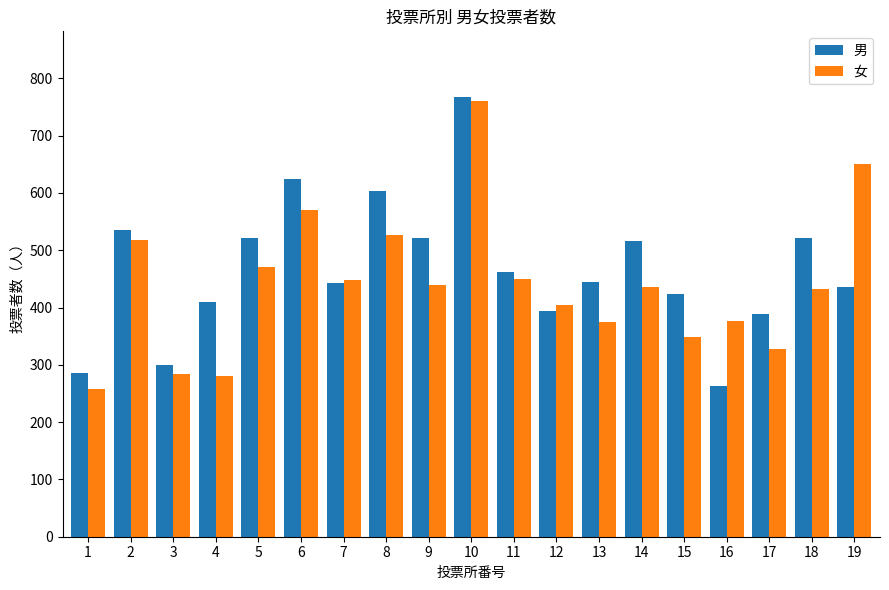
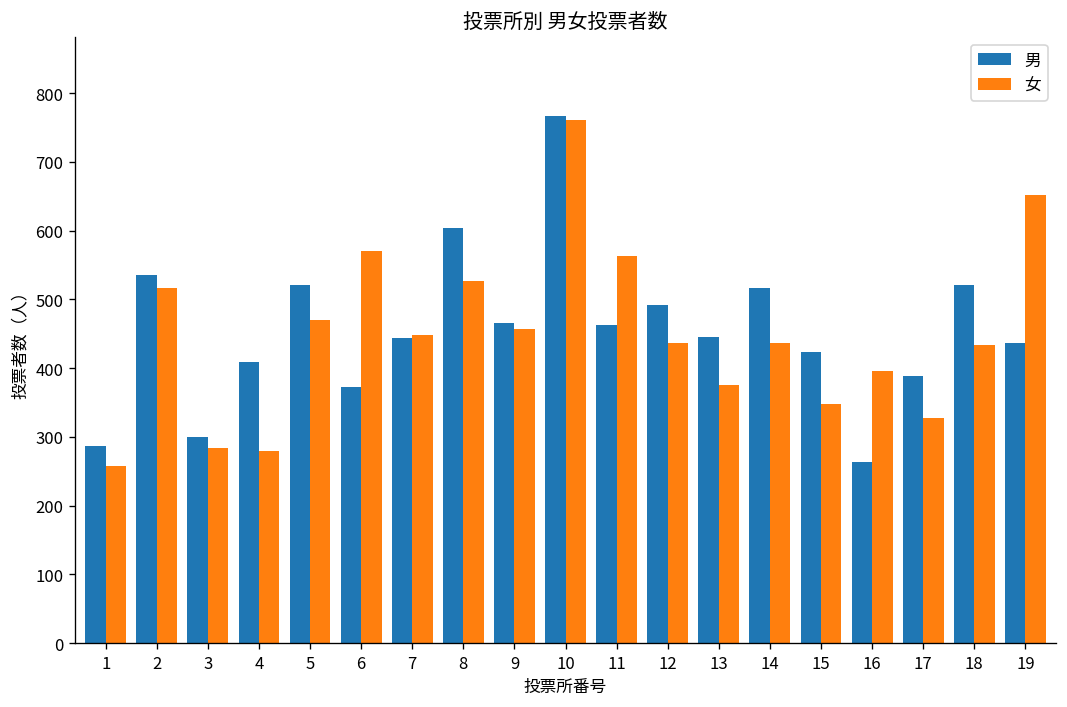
  {
    "男": {
      "1": 290,
      "2": 540,
      "3": 300,
      "4": 410,
      "5": 520,
-     "6": 630,
+     "6": 370,
      "7": 440,
      "8": 600,
-     "9": 520,
+     "9": 470,
      "10": 770,
      "11": 460,
-     "12": 390,
+     "12": 490,
      "13": 450,
      "14": 520,
      "15": 420,
      "16": 260,
      "17": 390,
      "18": 520,
      "19": 440
    },
    "女": {
      "1": 260,
      "2": 520,
      "3": 280,
      "4": 280,
      "5": 470,
      "6": 570,
      "7": 450,
      "8": 530,
-     "9": 440,
+     "9": 460,
      "10": 760,
-     "11": 450,
-     "12": 400,
+     "11": 560,
+     "12": 440,
      "13": 380,
      "14": 440,
      "15": 350,
-     "16": 380,
+     "16": 400,
      "17": 330,
      "18": 430,
      "19": 650
    }
  }
